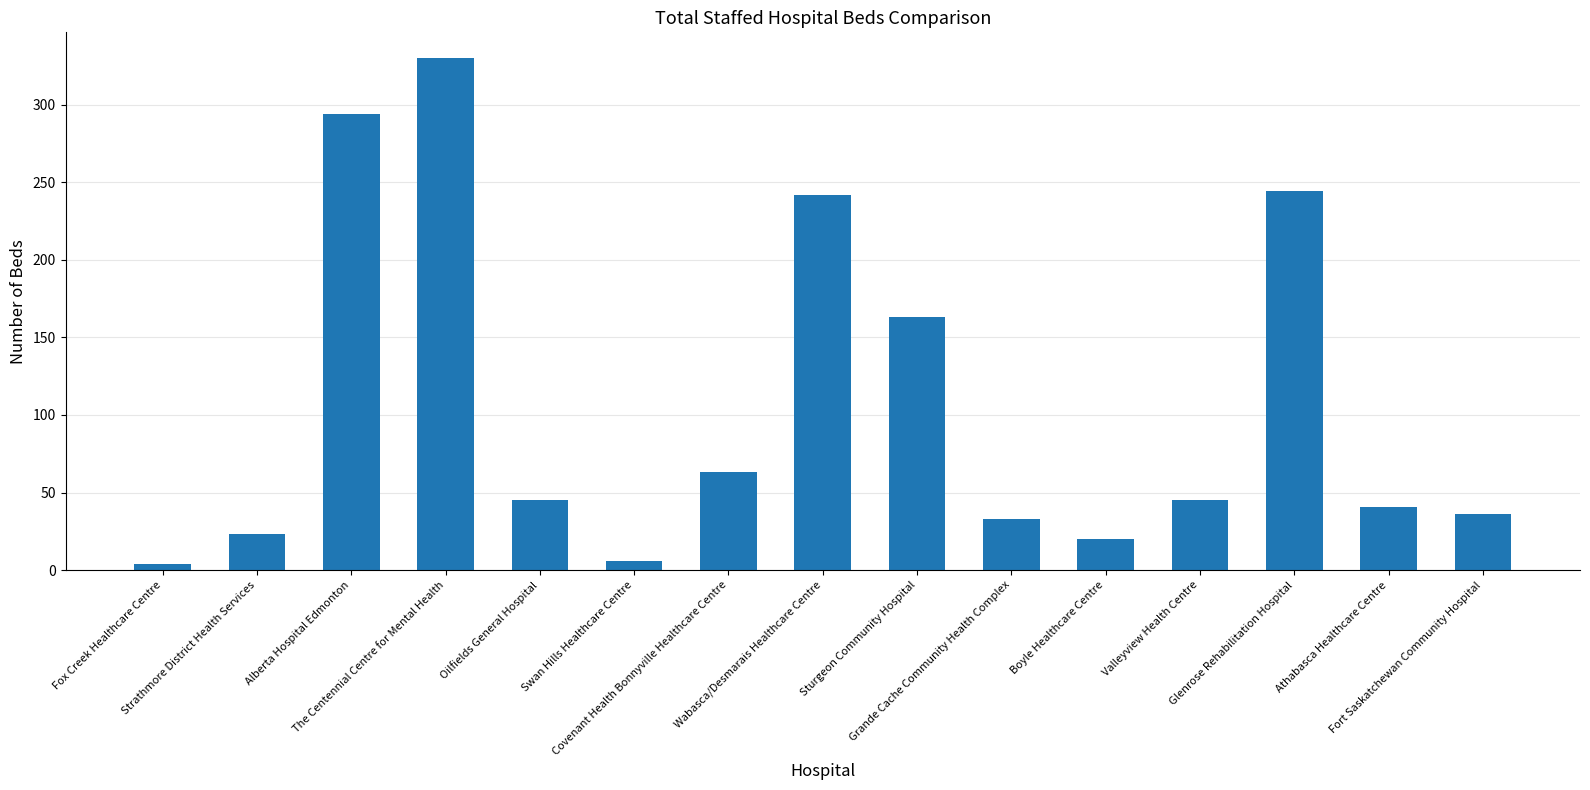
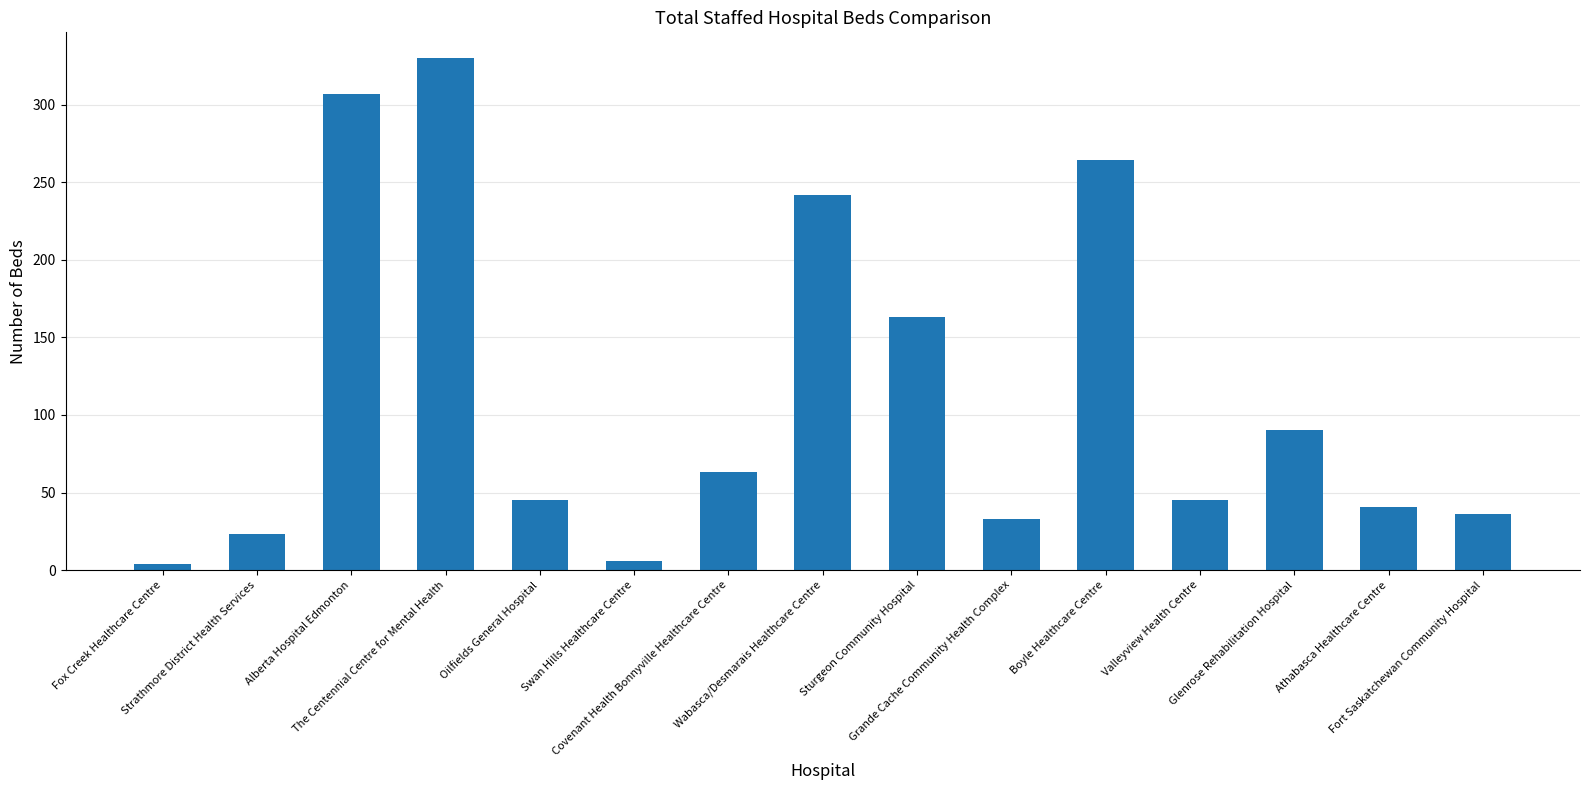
  {
    "Fox Creek Healthcare Centre": 4,
    "Strathmore District Health Services": 23,
-   "Alberta Hospital Edmonton": 294,
+   "Alberta Hospital Edmonton": 307,
    "The Centennial Centre for Mental Health": 330,
    "Oilfields General Hospital": 45,
    "Swan Hills Healthcare Centre": 6,
    "Covenant Health Bonnyville Healthcare Centre": 63,
    "Wabasca/Desmarais Healthcare Centre": 242,
    "Sturgeon Community Hospital": 163,
    "Grande Cache Community Health Complex": 33,
-   "Boyle Healthcare Centre": 20,
+   "Boyle Healthcare Centre": 264,
    "Valleyview Health Centre": 45,
-   "Glenrose Rehabilitation Hospital": 244,
+   "Glenrose Rehabilitation Hospital": 90,
    "Athabasca Healthcare Centre": 41,
    "Fort Saskatchewan Community Hospital": 36
  }
